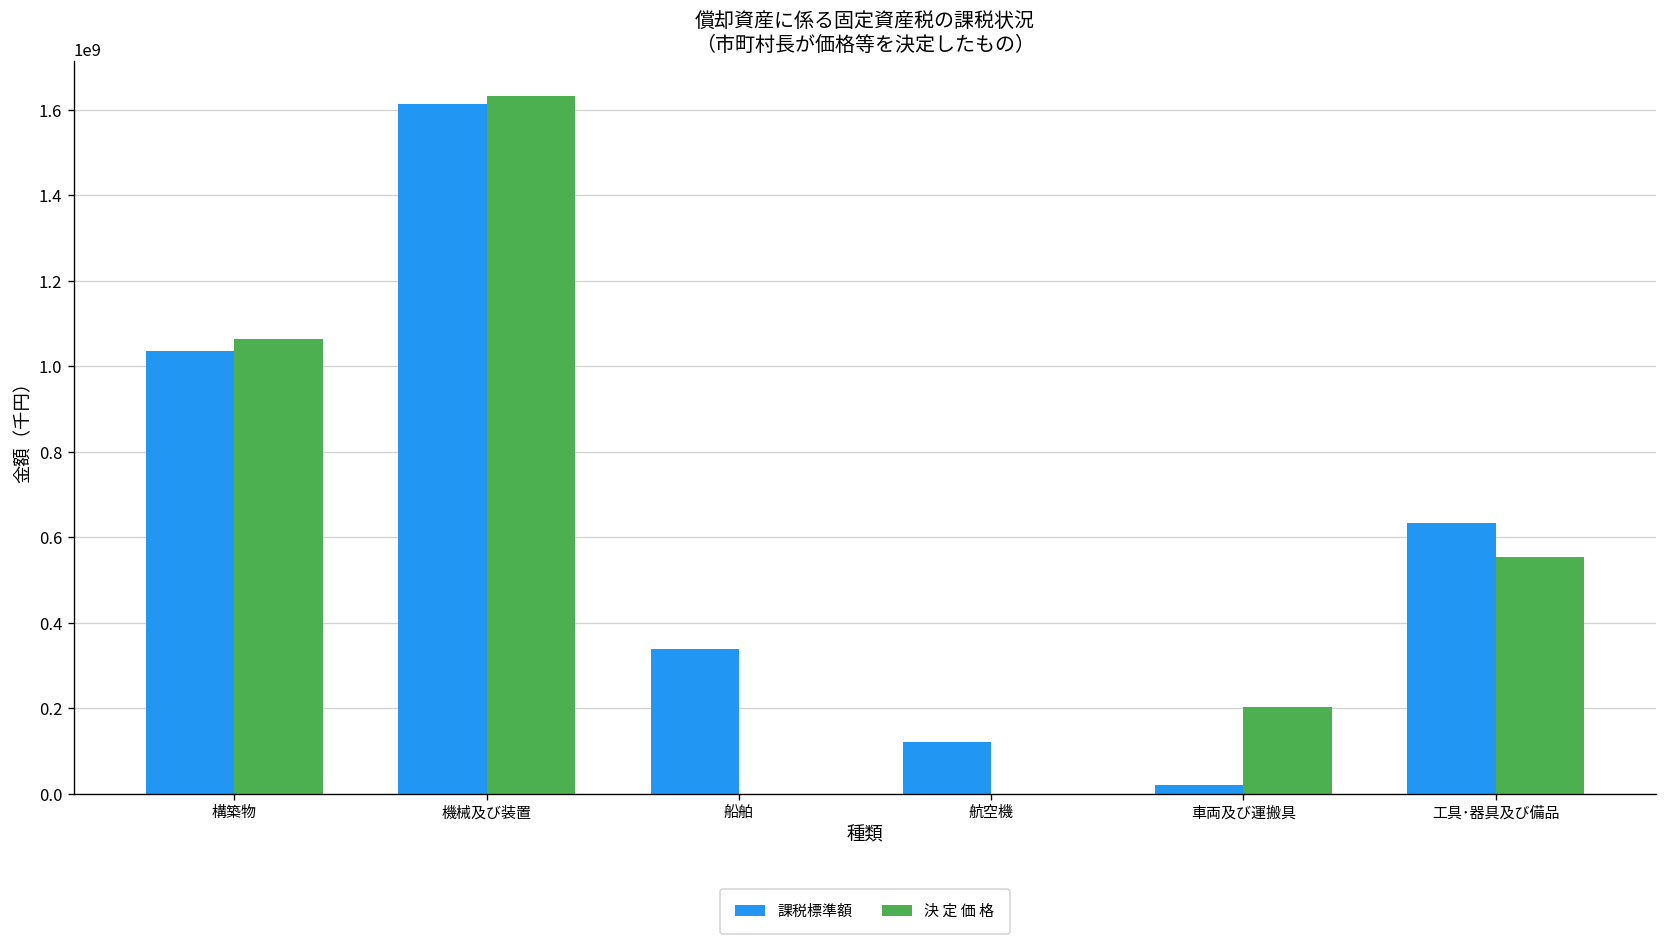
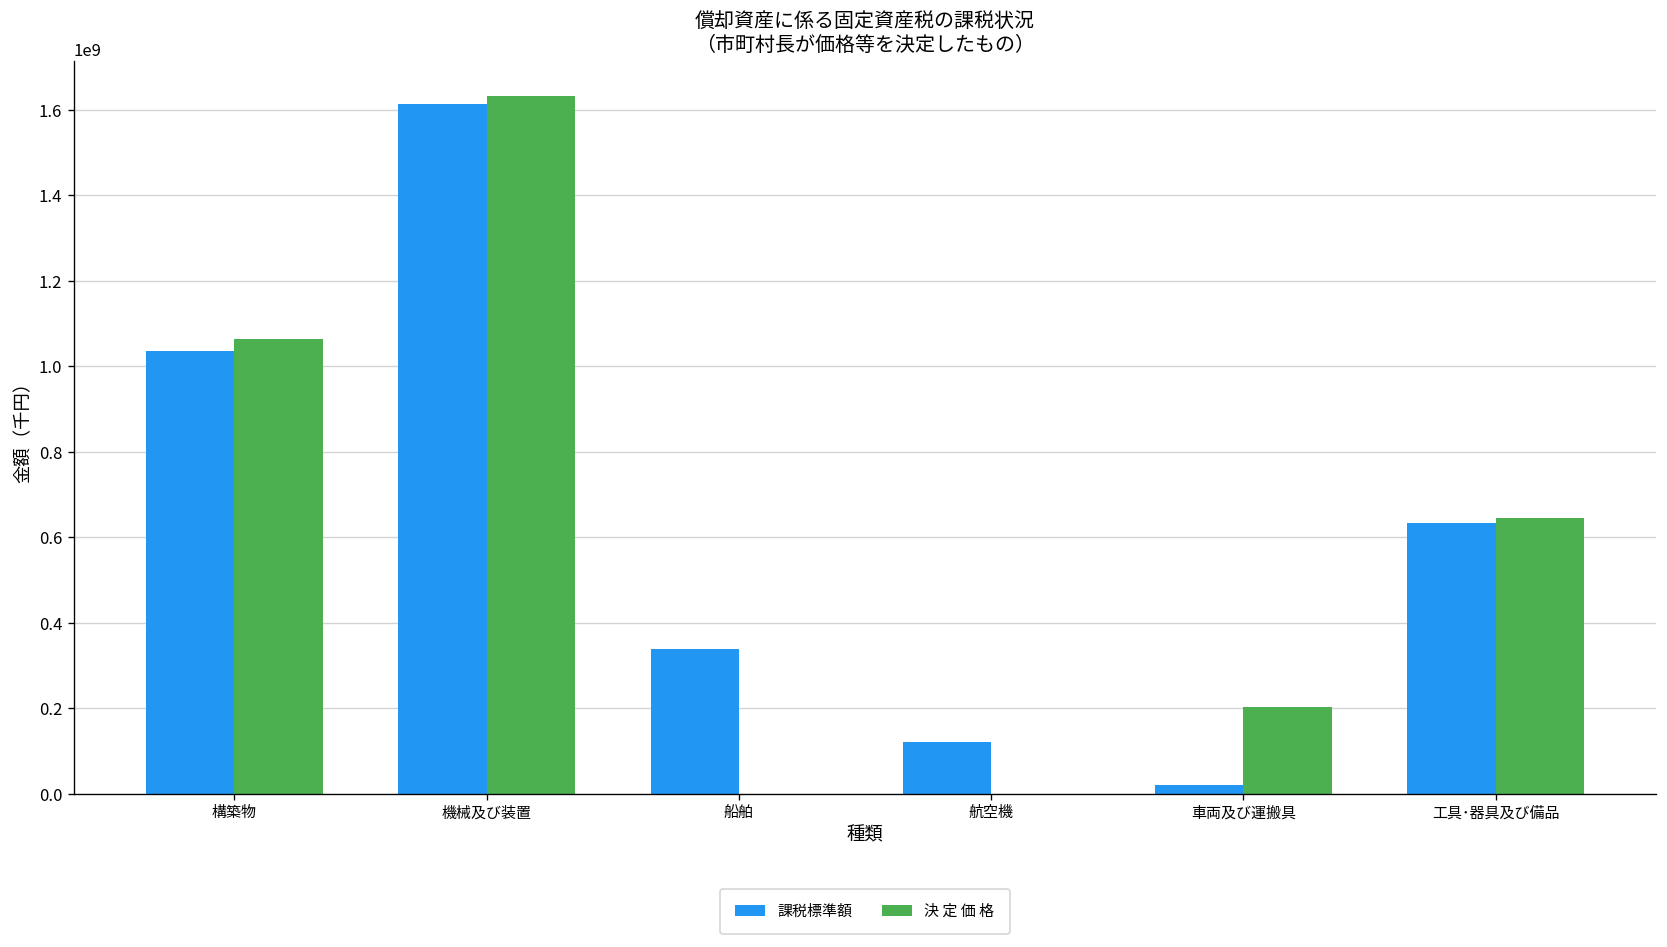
  {
    "課税標準額": {
      "構築物": 1040000000,
      "機械及び装置": 1610000000,
      "船舶": 340000000,
      "航空機": 120000000,
      "車両及び運搬具": 20000000,
      "工具･器具及び備品": 630000000
    },
    "決 定 価 格": {
      "構築物": 1060000000,
      "機械及び装置": 1630000000,
      "車両及び運搬具": 200000000,
-     "工具･器具及び備品": 550000000
+     "工具･器具及び備品": 650000000
    }
  }
